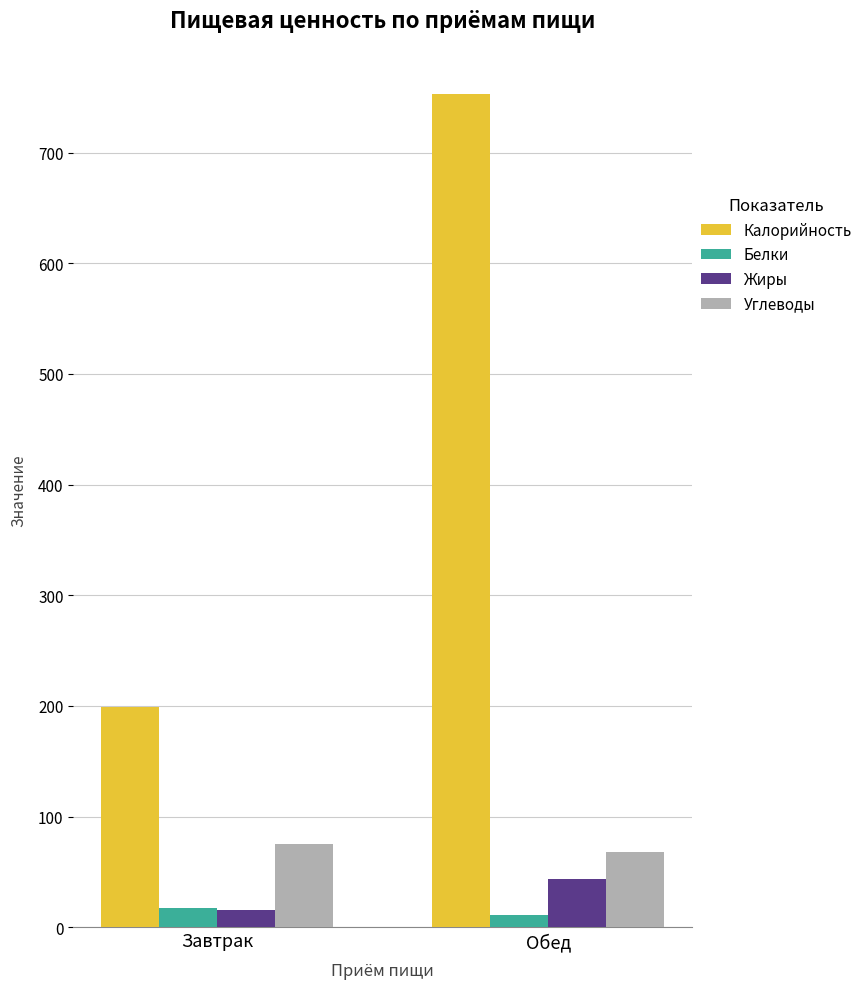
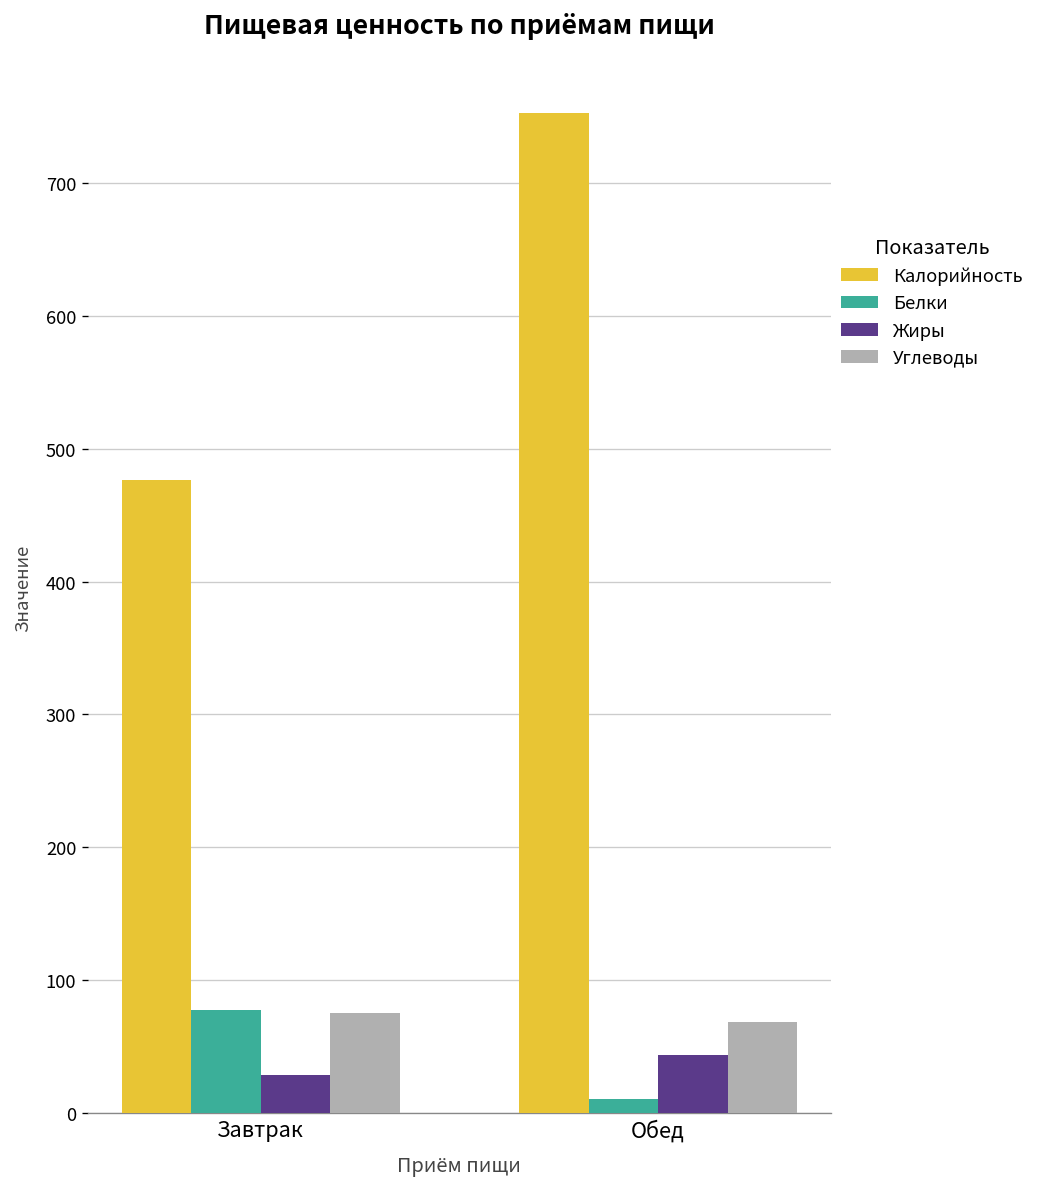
  {
    "Калорийность": {
-     "Завтрак": 199,
+     "Завтрак": 477,
      "Обед": 753
    },
    "Белки": {
-     "Завтрак": 18,
+     "Завтрак": 78,
      "Обед": 11
    },
    "Жиры": {
-     "Завтрак": 16,
+     "Завтрак": 29,
      "Обед": 44
    },
    "Углеводы": {
      "Завтрак": 75,
      "Обед": 68
    }
  }
